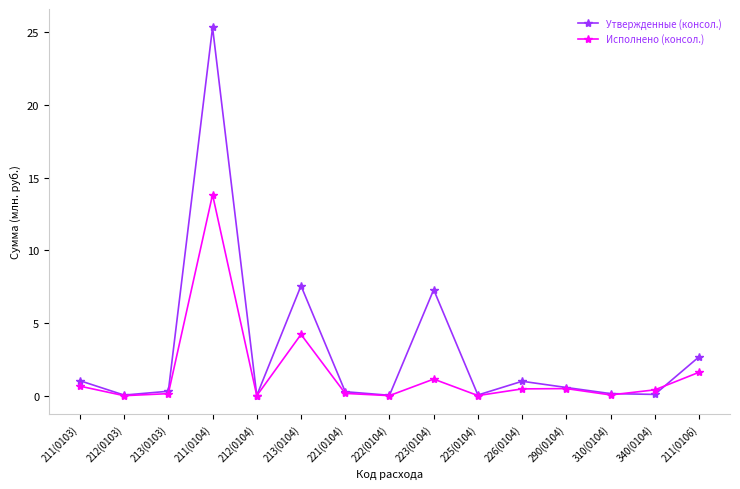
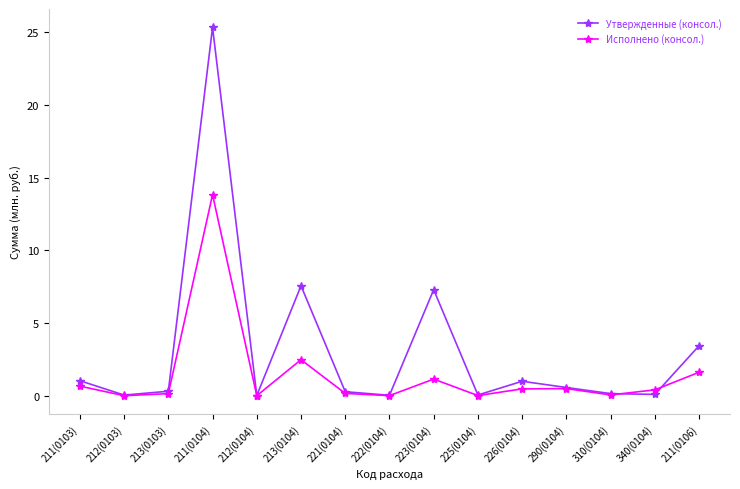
  {
    "Утвержденные (консол.)": {
      "211(0103)": 1.0,
      "211(0104)": 25.3,
      "213(0104)": 7.6,
      "223(0104)": 7.3,
      "226(0104)": 1.0,
      "340(0104)": 0.1,
-     "211(0106)": 2.7
+     "211(0106)": 3.4
    },
    "Исполнено (консол.)": {
      "211(0103)": 0.7,
      "211(0104)": 13.8,
-     "213(0104)": 4.2,
+     "213(0104)": 2.5,
      "223(0104)": 1.1,
      "226(0104)": 0.5,
      "340(0104)": 0.4,
      "211(0106)": 1.6
    }
  }
